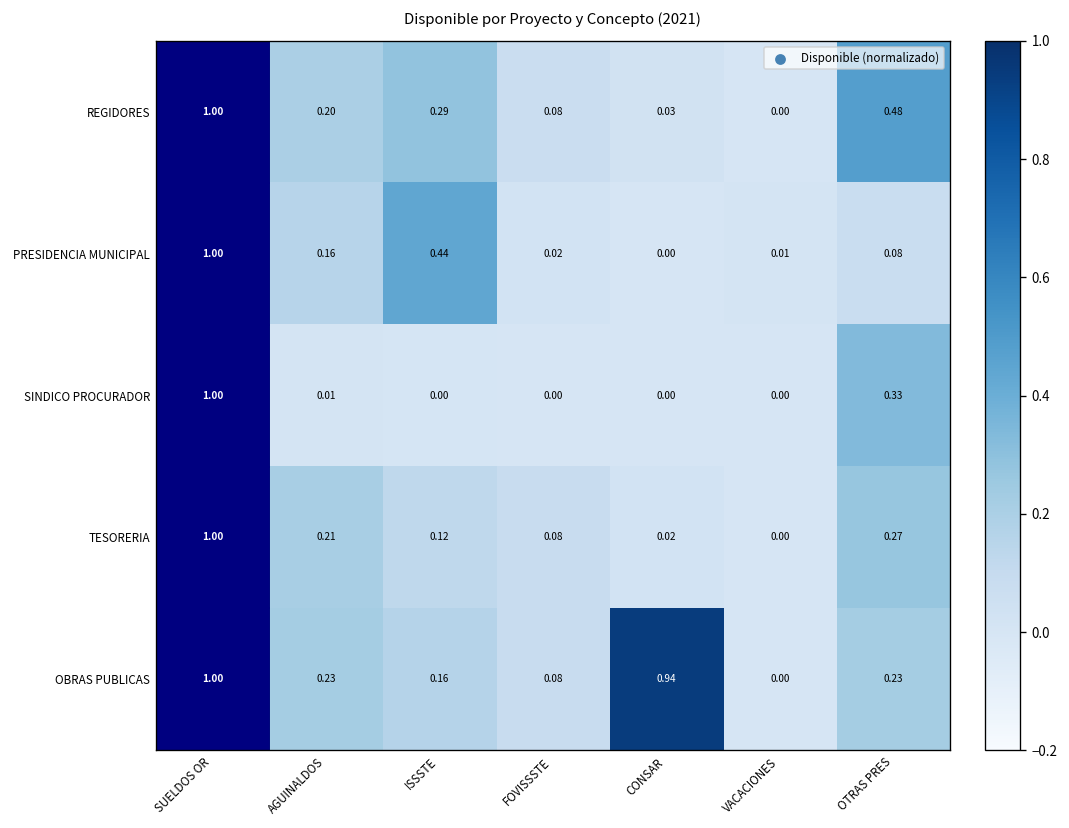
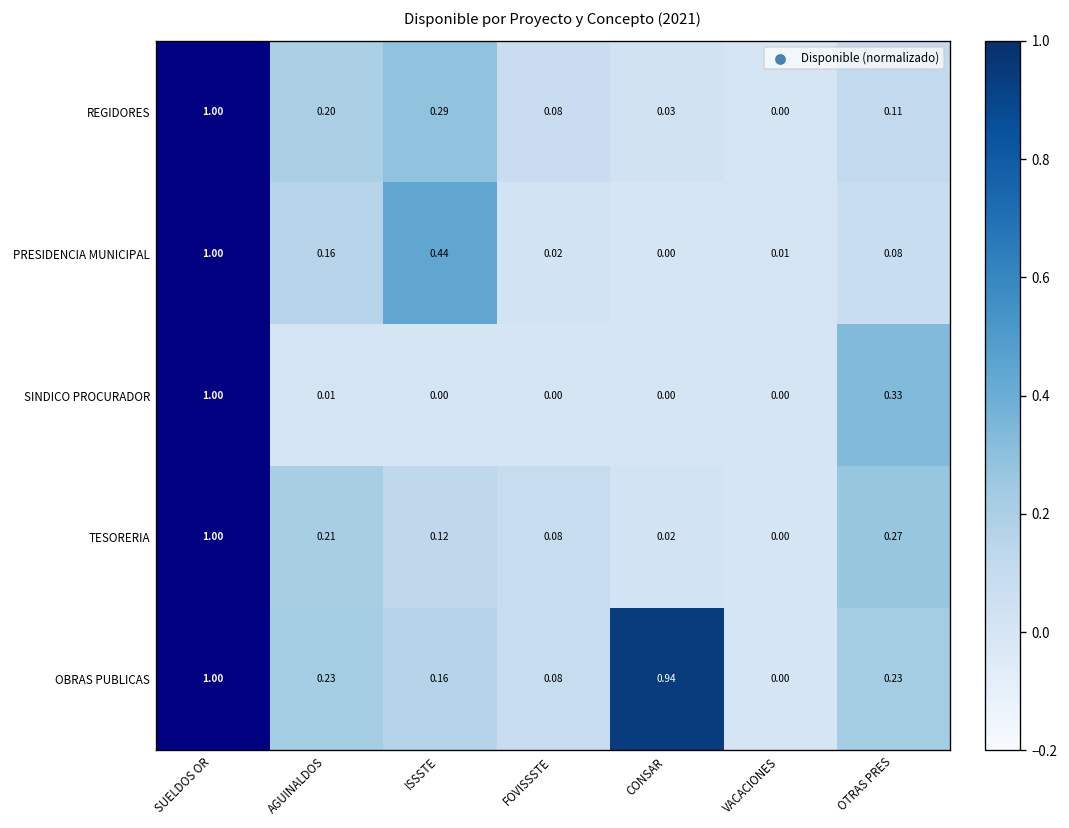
  {
    "REGIDORES": {
      "AGUINALDOS": 0.20,
      "ISSSTE": 0.29,
      "FOVISSSTE": 0.08,
      "CONSAR": 0.03,
      "VACACIONES": 0.00,
-     "OTRAS PRES": 0.48
+     "OTRAS PRES": 0.11
    },
    "PRESIDENCIA MUNICIPAL": {
      "AGUINALDOS": 0.16,
      "ISSSTE": 0.44,
      "FOVISSSTE": 0.02,
      "CONSAR": 0.00,
      "VACACIONES": 0.01,
      "OTRAS PRES": 0.08
    },
    "SINDICO PROCURADOR": {
      "AGUINALDOS": 0.01,
      "ISSSTE": 0.00,
      "FOVISSSTE": 0.00,
      "CONSAR": 0.00,
      "VACACIONES": 0.00,
      "OTRAS PRES": 0.33
    },
    "TESORERIA": {
      "AGUINALDOS": 0.21,
      "ISSSTE": 0.12,
      "FOVISSSTE": 0.08,
      "CONSAR": 0.02,
      "VACACIONES": 0.00,
      "OTRAS PRES": 0.27
    },
    "OBRAS PUBLICAS": {
      "AGUINALDOS": 0.23,
      "ISSSTE": 0.16,
      "FOVISSSTE": 0.08,
      "CONSAR": 0.94,
      "VACACIONES": 0.00,
      "OTRAS PRES": 0.23
    }
  }
